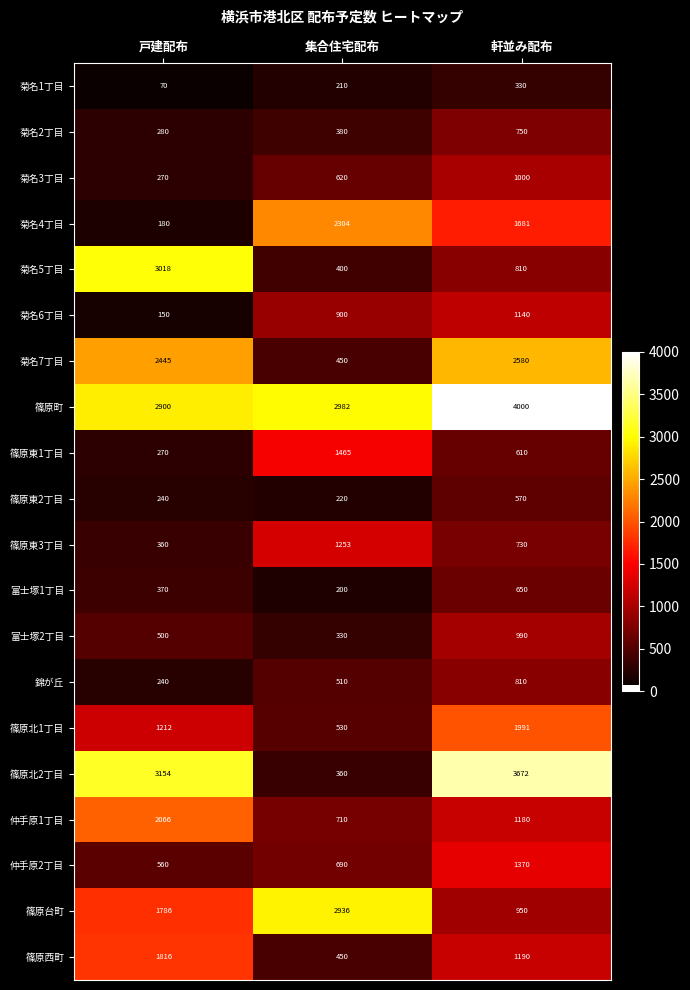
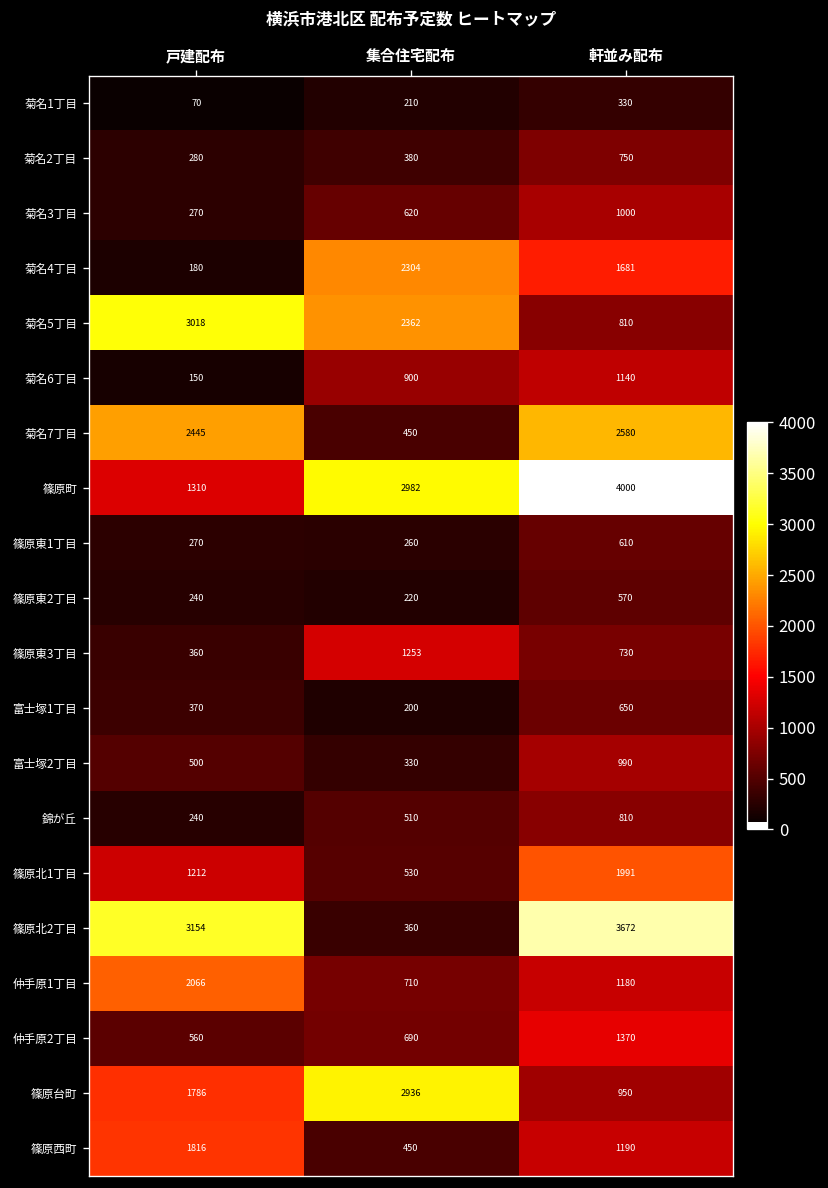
  {
    "菊名1丁目": {
      "戸建配布": 70,
      "集合住宅配布": 210,
      "軒並み配布": 330
    },
    "菊名2丁目": {
      "戸建配布": 280,
      "集合住宅配布": 380,
      "軒並み配布": 750
    },
    "菊名3丁目": {
      "戸建配布": 270,
      "集合住宅配布": 620,
      "軒並み配布": 1000
    },
    "菊名4丁目": {
      "戸建配布": 180,
      "集合住宅配布": 2304,
      "軒並み配布": 1681
    },
    "菊名5丁目": {
      "戸建配布": 3018,
-     "集合住宅配布": 400,
+     "集合住宅配布": 2362,
      "軒並み配布": 810
    },
    "菊名6丁目": {
      "戸建配布": 150,
      "集合住宅配布": 900,
      "軒並み配布": 1140
    },
    "菊名7丁目": {
      "戸建配布": 2445,
      "集合住宅配布": 450,
      "軒並み配布": 2580
    },
    "篠原町": {
-     "戸建配布": 2900,
+     "戸建配布": 1310,
      "集合住宅配布": 2982,
      "軒並み配布": 4000
    },
    "篠原東1丁目": {
      "戸建配布": 270,
-     "集合住宅配布": 1465,
+     "集合住宅配布": 260,
      "軒並み配布": 610
    },
    "篠原東2丁目": {
      "戸建配布": 240,
      "集合住宅配布": 220,
      "軒並み配布": 570
    },
    "篠原東3丁目": {
      "戸建配布": 360,
      "集合住宅配布": 1253,
      "軒並み配布": 730
    },
    "富士塚1丁目": {
      "戸建配布": 370,
      "集合住宅配布": 200,
      "軒並み配布": 650
    },
    "富士塚2丁目": {
      "戸建配布": 500,
      "集合住宅配布": 330,
      "軒並み配布": 990
    },
    "錦が丘": {
      "戸建配布": 240,
      "集合住宅配布": 510,
      "軒並み配布": 810
    },
    "篠原北1丁目": {
      "戸建配布": 1212,
      "集合住宅配布": 530,
      "軒並み配布": 1991
    },
    "篠原北2丁目": {
      "戸建配布": 3154,
      "集合住宅配布": 360,
      "軒並み配布": 3672
    },
    "仲手原1丁目": {
      "戸建配布": 2066,
      "集合住宅配布": 710,
      "軒並み配布": 1180
    },
    "仲手原2丁目": {
      "戸建配布": 560,
      "集合住宅配布": 690,
      "軒並み配布": 1370
    },
    "篠原台町": {
      "戸建配布": 1786,
      "集合住宅配布": 2936,
      "軒並み配布": 950
    },
    "篠原西町": {
      "戸建配布": 1816,
      "集合住宅配布": 450,
      "軒並み配布": 1190
    }
  }
